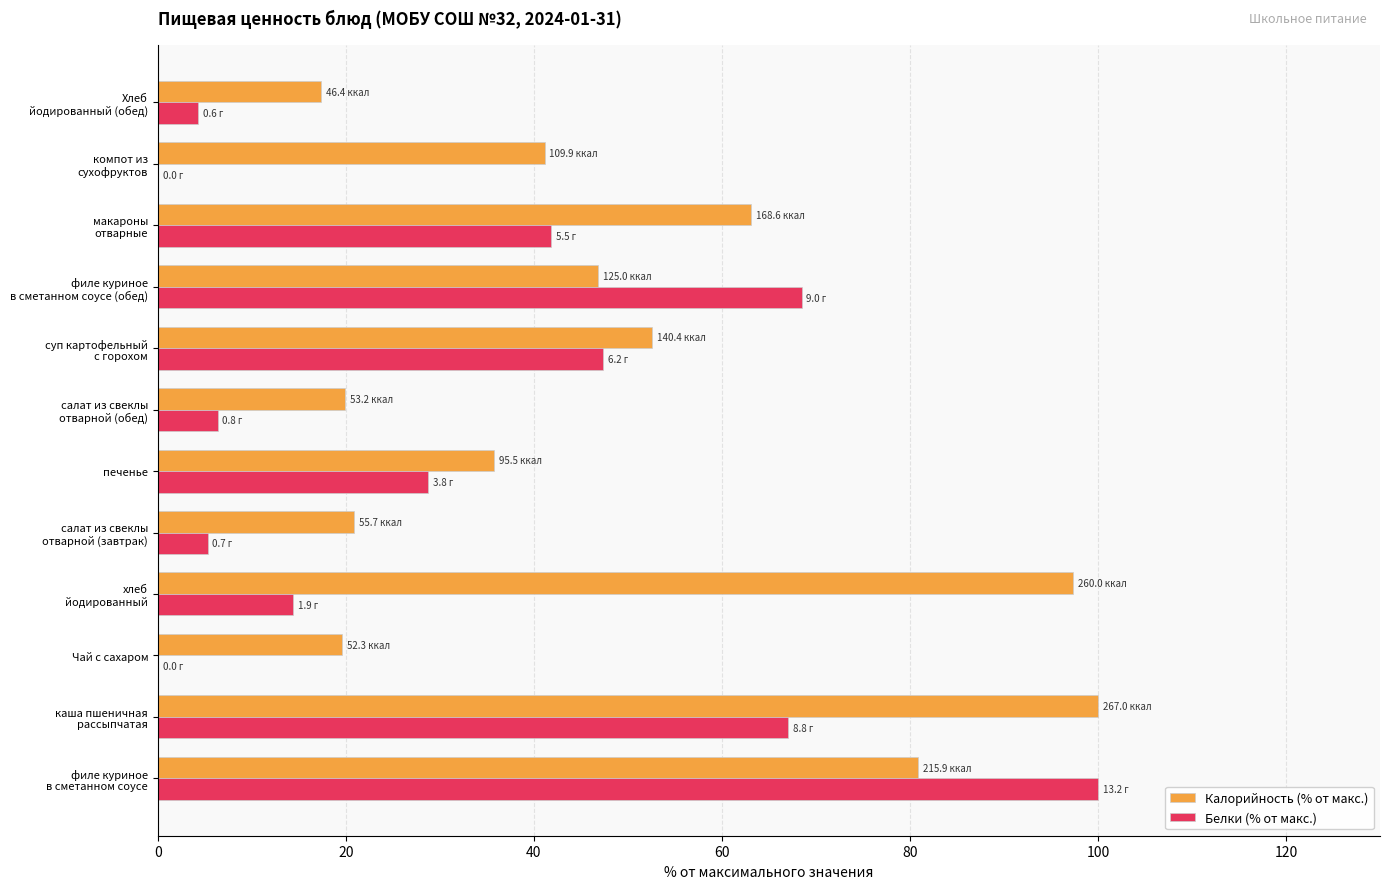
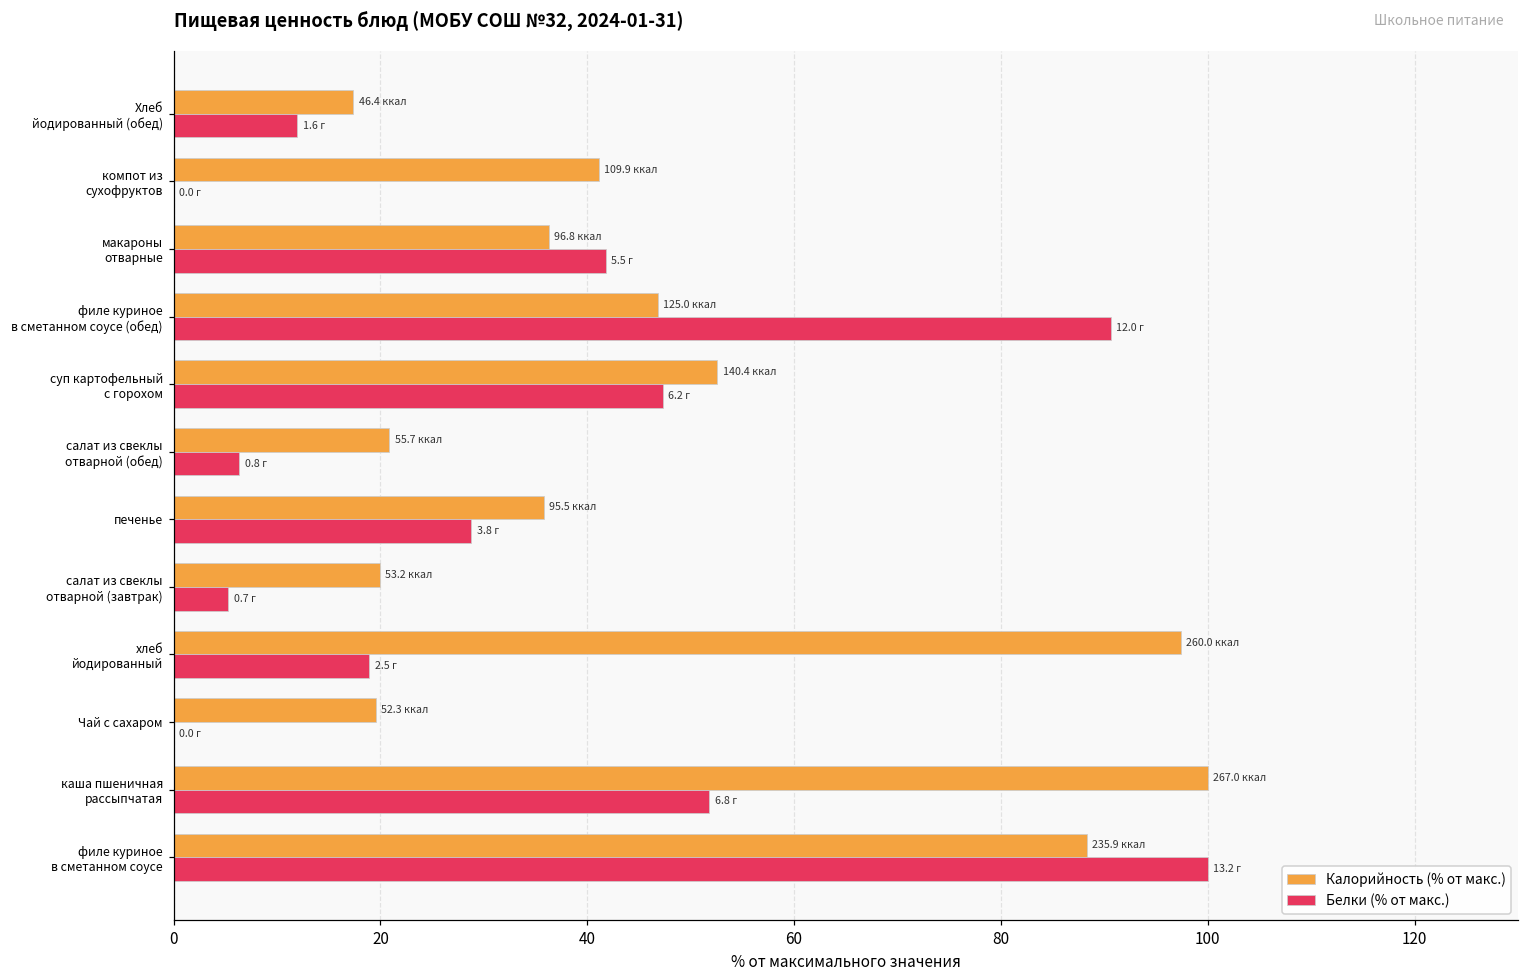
  {
    "Калорийность (% от макс.)": {
-     "макароны отварные": 168.6,
-     "салат из свеклы отварной (обед)": 53.2,
-     "салат из свеклы отварной (завтрак)": 55.7,
-     "филе куриное в сметанном соусе": 215.9
+     "макароны отварные": 96.8,
+     "салат из свеклы отварной (обед)": 55.7,
+     "салат из свеклы отварной (завтрак)": 53.2,
+     "филе куриное в сметанном соусе": 235.9
    },
    "Белки (% от макс.)": {
-     "Хлеб йодированный (обед)": 0.6,
+     "Хлеб йодированный (обед)": 1.6,
      "компот из сухофруктов": 0.0,
-     "филе куриное в сметанном соусе (обед)": 9.0,
-     "хлеб йодированный": 1.9,
+     "филе куриное в сметанном соусе (обед)": 12.0,
+     "хлеб йодированный": 2.5,
      "Чай с сахаром": 0.0,
-     "каша пшеничная рассыпчатая": 8.8
+     "каша пшеничная рассыпчатая": 6.8
    }
  }
